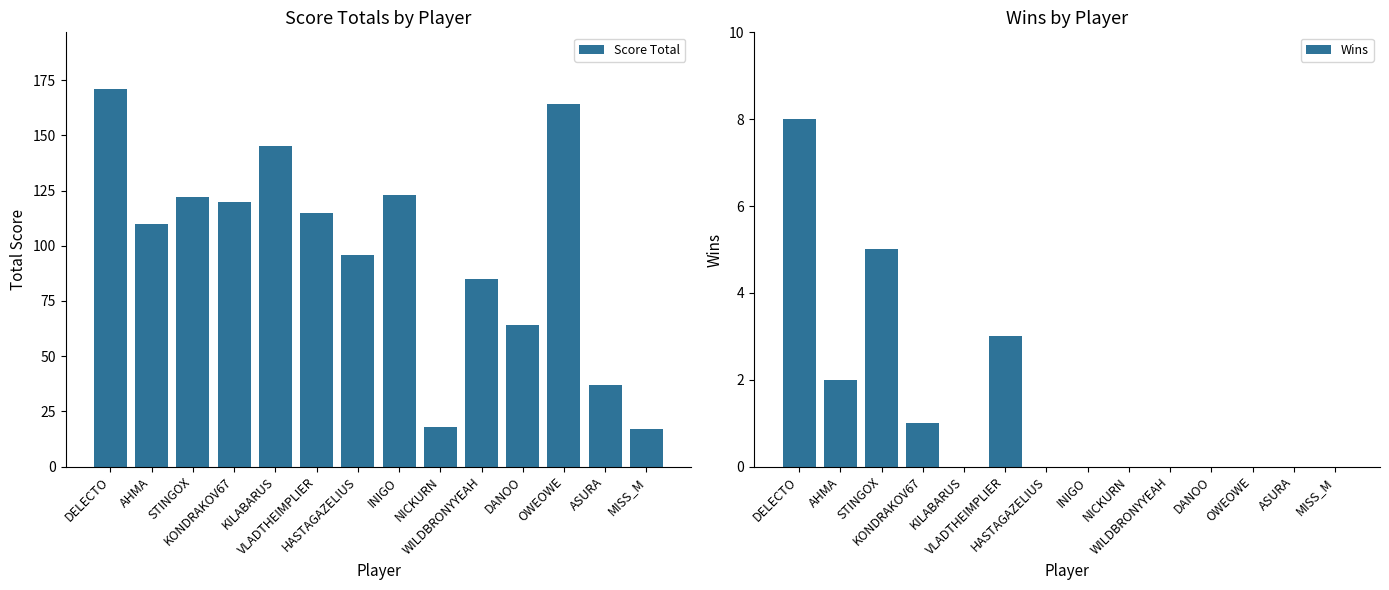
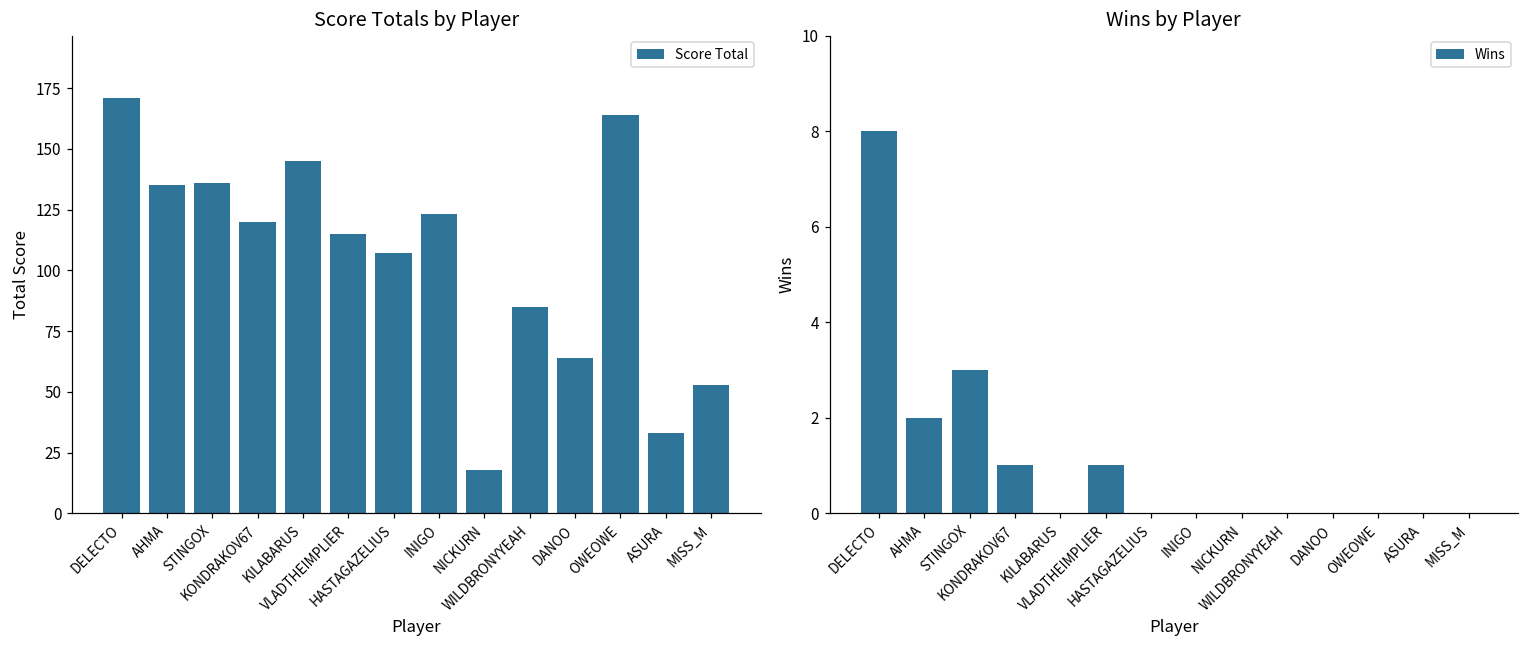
  {
    "Score Totals by Player": {
      "DELECTO": 171,
-     "AHMA": 110,
-     "STINGOX": 122,
+     "AHMA": 135,
+     "STINGOX": 136,
      "KONDRAKOV67": 120,
      "KILABARUS": 145,
      "VLADTHEIMPLIER": 115,
-     "HASTAGAZELIUS": 96,
+     "HASTAGAZELIUS": 107,
      "INIGO": 123,
      "NICKURN": 18,
      "WILDBRONYYEAH": 85,
      "DANOO": 64,
      "OWEOWE": 164,
-     "ASURA": 37,
-     "MISS_M": 17
+     "ASURA": 33,
+     "MISS_M": 53
    },
    "Wins by Player": {
      "DELECTO": 8,
      "AHMA": 2,
-     "STINGOX": 5,
+     "STINGOX": 3,
      "KONDRAKOV67": 1,
      "KILABARUS": 0,
-     "VLADTHEIMPLIER": 3,
+     "VLADTHEIMPLIER": 1,
      "HASTAGAZELIUS": 0,
      "INIGO": 0,
      "NICKURN": 0,
      "WILDBRONYYEAH": 0,
      "DANOO": 0,
      "OWEOWE": 0,
      "ASURA": 0,
      "MISS_M": 0
    }
  }
